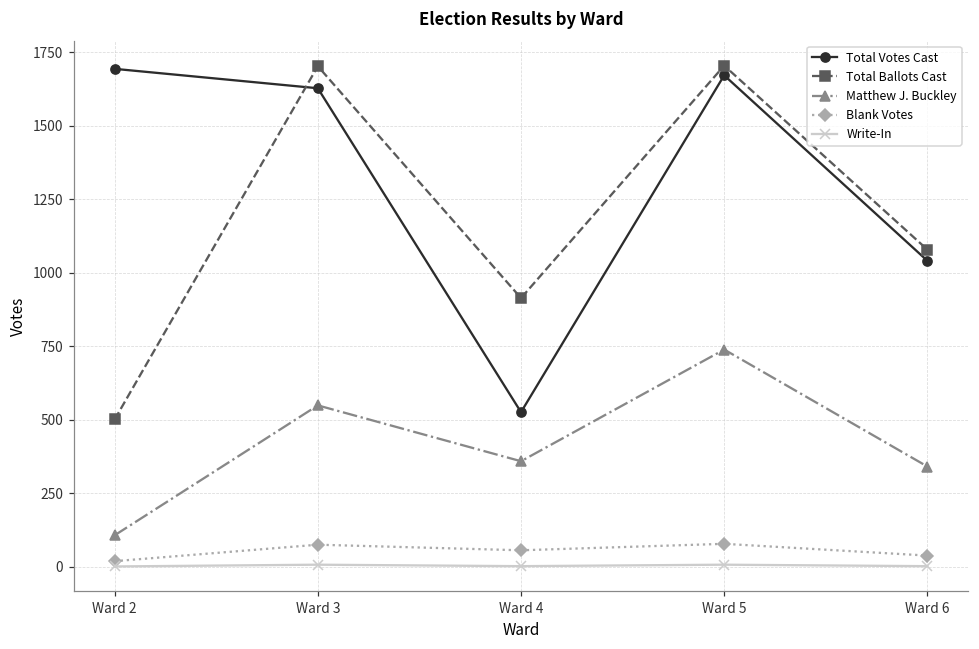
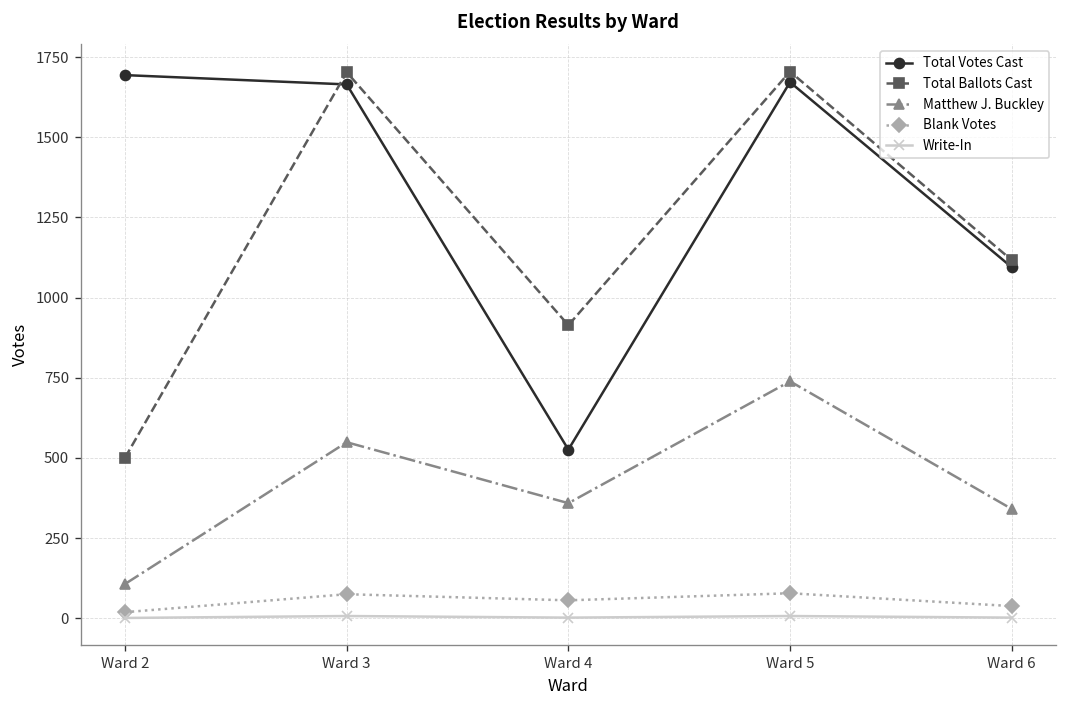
  {
    "Total Votes Cast": {
      "Ward 2": 1690,
-     "Ward 3": 1630,
+     "Ward 3": 1670,
      "Ward 4": 530,
      "Ward 5": 1670,
-     "Ward 6": 1040
+     "Ward 6": 1100
    },
    "Total Ballots Cast": {
      "Ward 2": 500,
      "Ward 3": 1700,
      "Ward 4": 910,
      "Ward 5": 1710,
-     "Ward 6": 1080
+     "Ward 6": 1120
    }
  }
